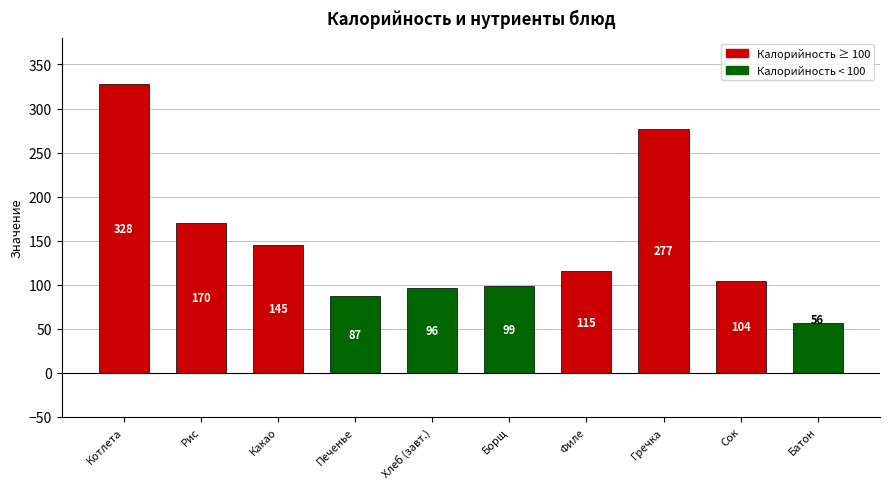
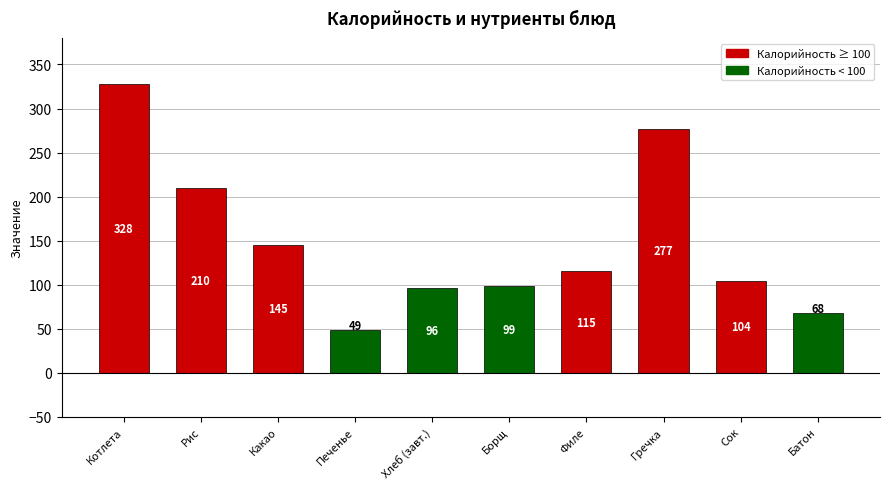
  {
    "Котлета": 328,
-   "Рис": 170,
+   "Рис": 210,
    "Какао": 145,
-   "Печенье": 87,
+   "Печенье": 49,
    "Хлеб (завт.)": 96,
    "Борщ": 99,
    "Филе": 115,
    "Гречка": 277,
    "Сок": 104,
-   "Батон": 56
+   "Батон": 68
  }
